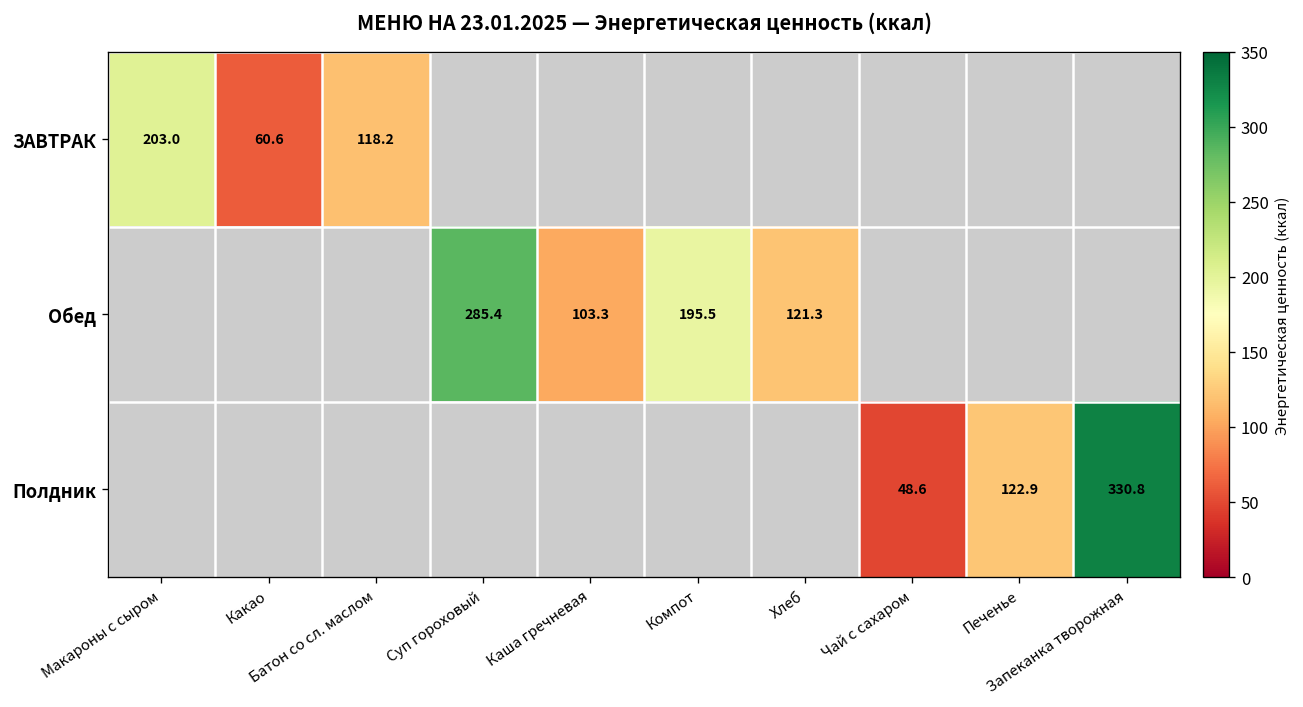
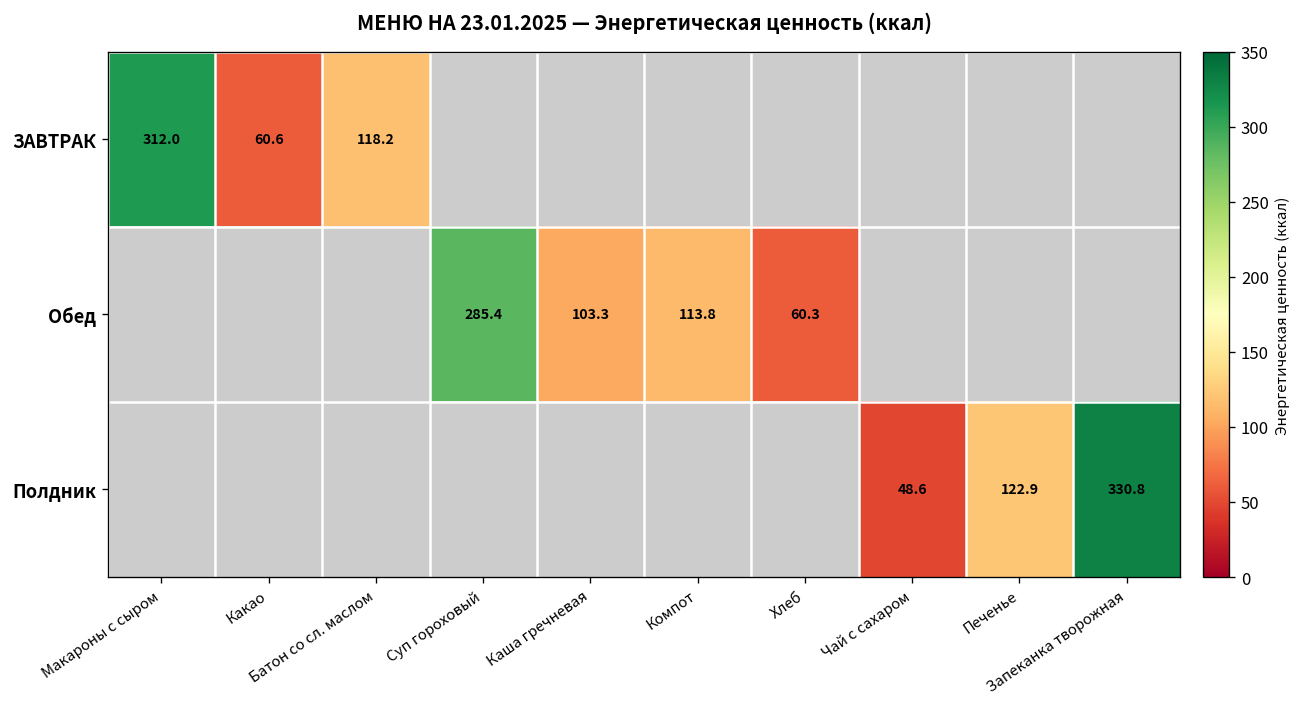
  {
    "ЗАВТРАК": {
-     "Макароны с сыром": 203.0,
+     "Макароны с сыром": 312.0,
      "Какао": 60.6,
      "Батон со сл. маслом": 118.2
    },
    "Обед": {
      "Суп гороховый": 285.4,
      "Каша гречневая": 103.3,
-     "Компот": 195.5,
-     "Хлеб": 121.3
+     "Компот": 113.8,
+     "Хлеб": 60.3
    },
    "Полдник": {
      "Чай с сахаром": 48.6,
      "Печенье": 122.9,
      "Запеканка творожная": 330.8
    }
  }
